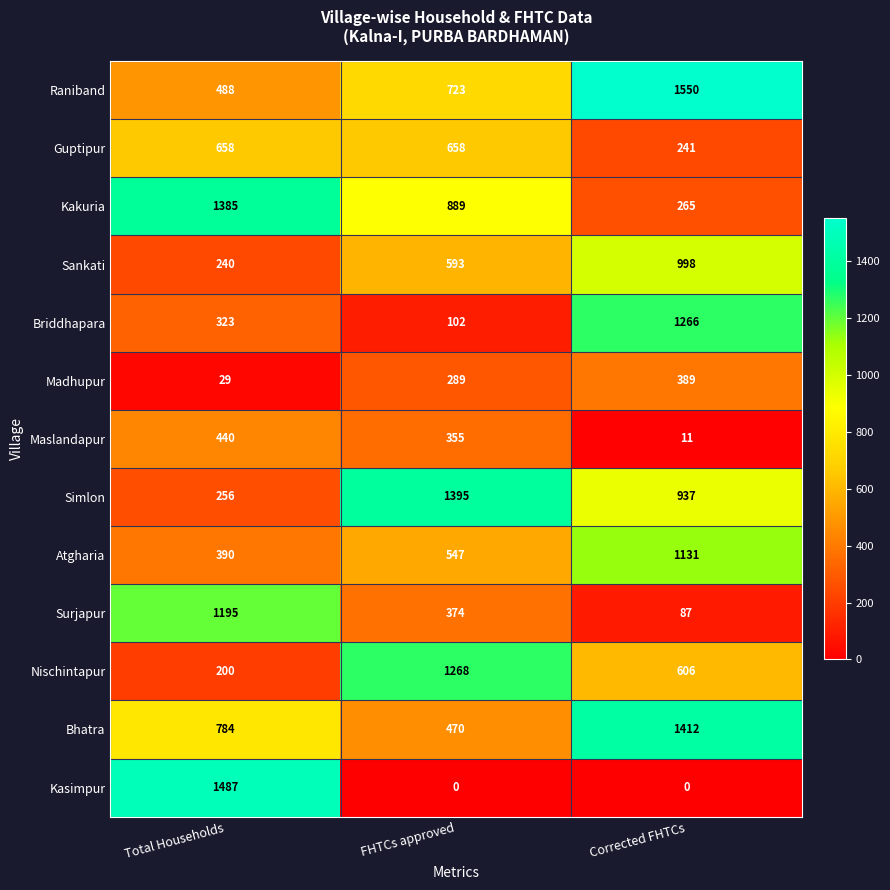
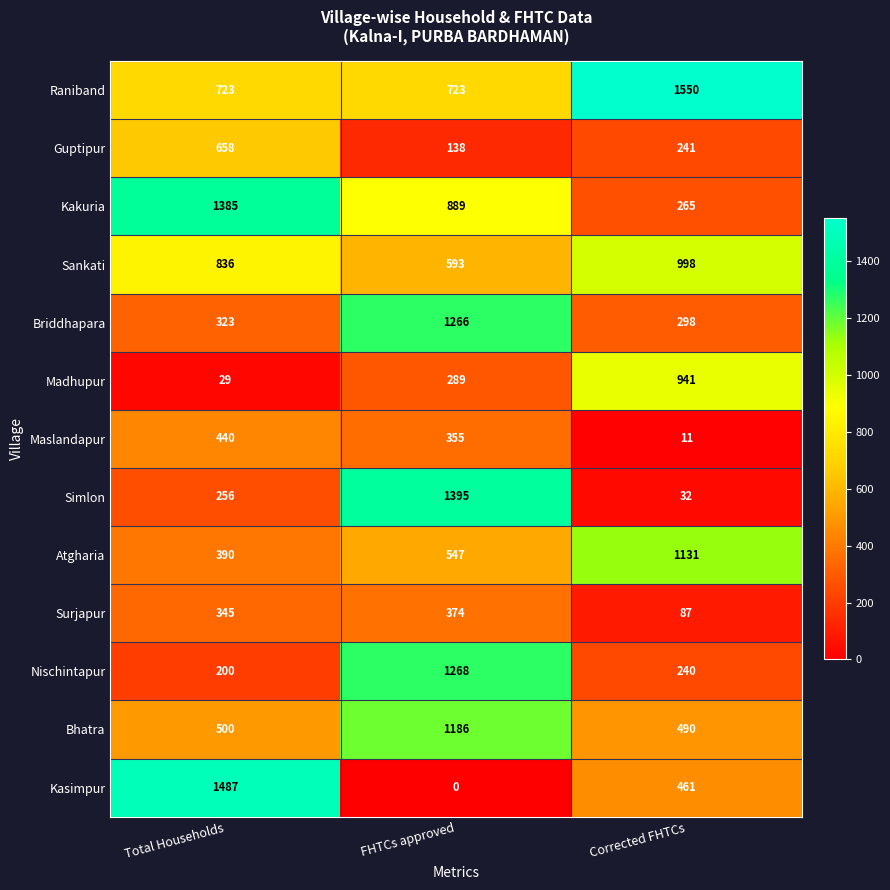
  {
    "Raniband": {
-     "Total Households": 488,
+     "Total Households": 723,
      "FHTCs approved": 723,
      "Corrected FHTCs": 1550
    },
    "Guptipur": {
      "Total Households": 658,
-     "FHTCs approved": 658,
+     "FHTCs approved": 138,
      "Corrected FHTCs": 241
    },
    "Kakuria": {
      "Total Households": 1385,
      "FHTCs approved": 889,
      "Corrected FHTCs": 265
    },
    "Sankati": {
-     "Total Households": 240,
+     "Total Households": 836,
      "FHTCs approved": 593,
      "Corrected FHTCs": 998
    },
    "Briddhapara": {
      "Total Households": 323,
-     "FHTCs approved": 102,
-     "Corrected FHTCs": 1266
+     "FHTCs approved": 1266,
+     "Corrected FHTCs": 298
    },
    "Madhupur": {
      "Total Households": 29,
      "FHTCs approved": 289,
-     "Corrected FHTCs": 389
+     "Corrected FHTCs": 941
    },
    "Maslandapur": {
      "Total Households": 440,
      "FHTCs approved": 355,
      "Corrected FHTCs": 11
    },
    "Simlon": {
      "Total Households": 256,
      "FHTCs approved": 1395,
-     "Corrected FHTCs": 937
+     "Corrected FHTCs": 32
    },
    "Atgharia": {
      "Total Households": 390,
      "FHTCs approved": 547,
      "Corrected FHTCs": 1131
    },
    "Surjapur": {
-     "Total Households": 1195,
+     "Total Households": 345,
      "FHTCs approved": 374,
      "Corrected FHTCs": 87
    },
    "Nischintapur": {
      "Total Households": 200,
      "FHTCs approved": 1268,
-     "Corrected FHTCs": 606
+     "Corrected FHTCs": 240
    },
    "Bhatra": {
-     "Total Households": 784,
-     "FHTCs approved": 470,
-     "Corrected FHTCs": 1412
+     "Total Households": 500,
+     "FHTCs approved": 1186,
+     "Corrected FHTCs": 490
    },
    "Kasimpur": {
      "Total Households": 1487,
      "FHTCs approved": 0,
-     "Corrected FHTCs": 0
+     "Corrected FHTCs": 461
    }
  }
